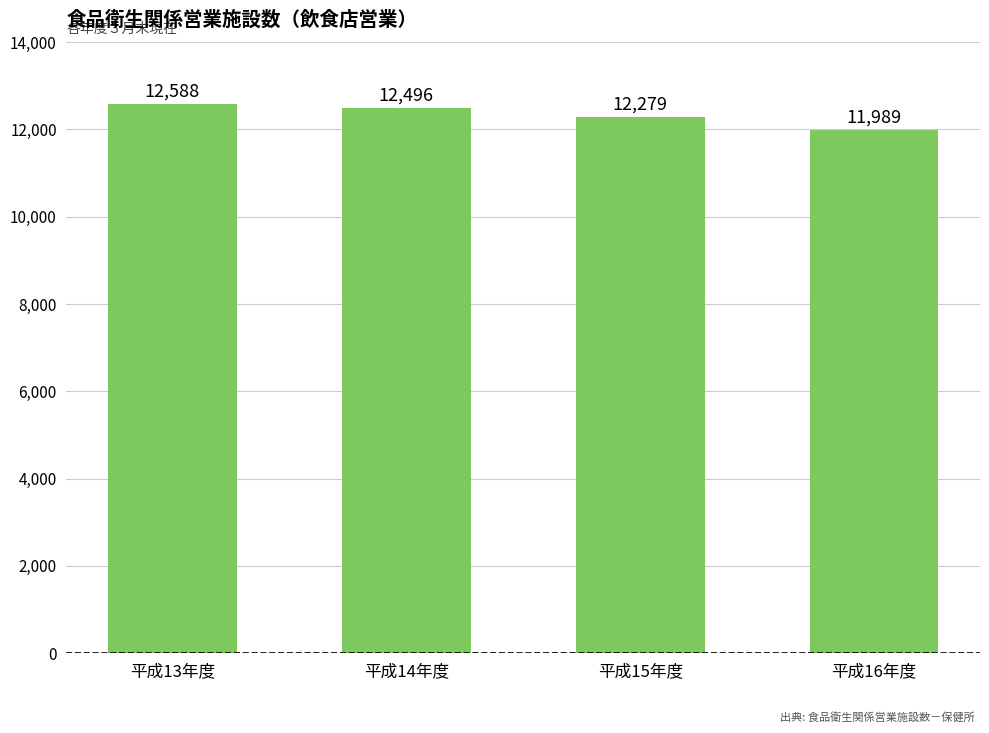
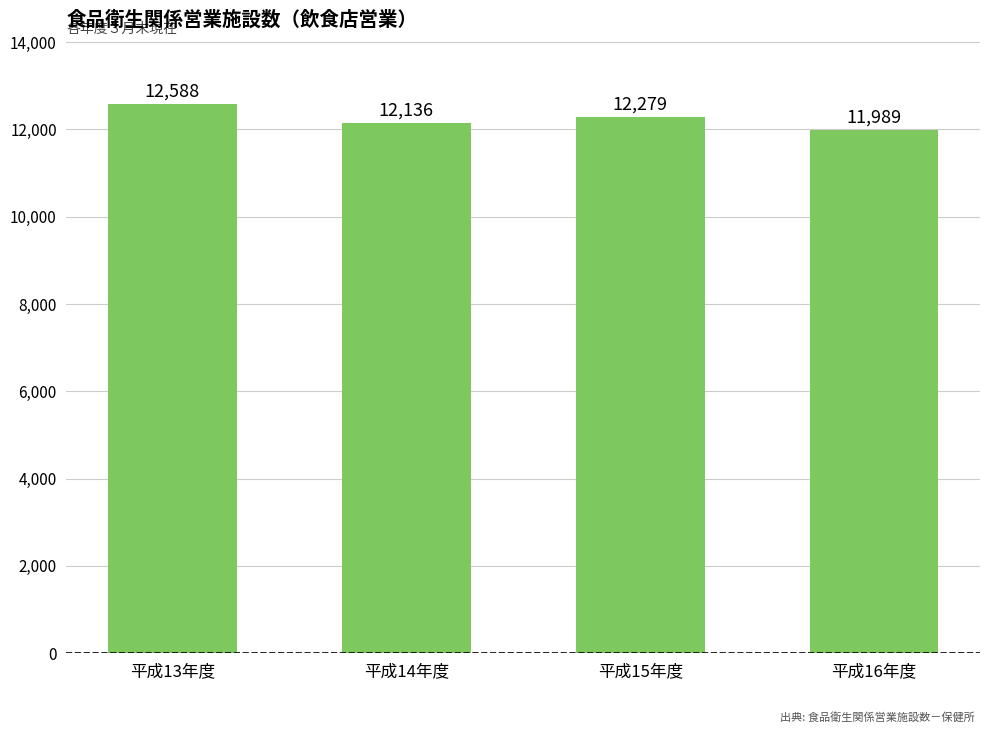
  {
    "平成13年度": "12,588",
-   "平成14年度": "12,496",
+   "平成14年度": "12,136",
    "平成15年度": "12,279",
    "平成16年度": "11,989"
  }
